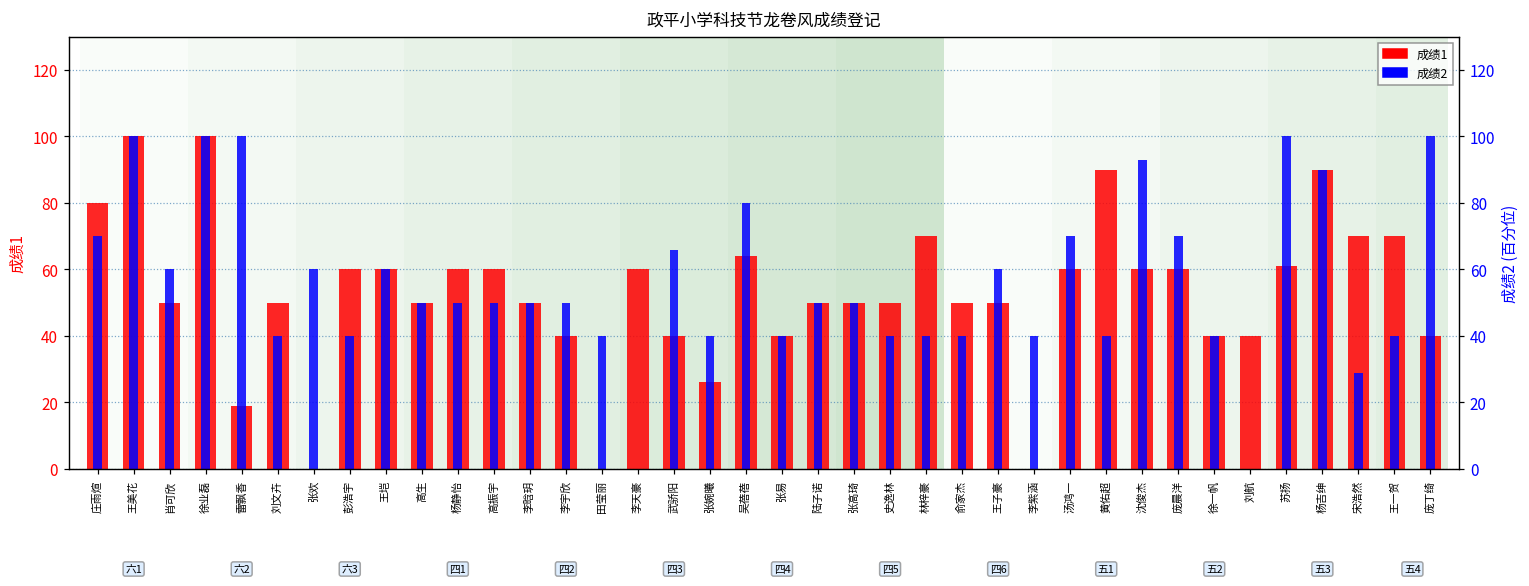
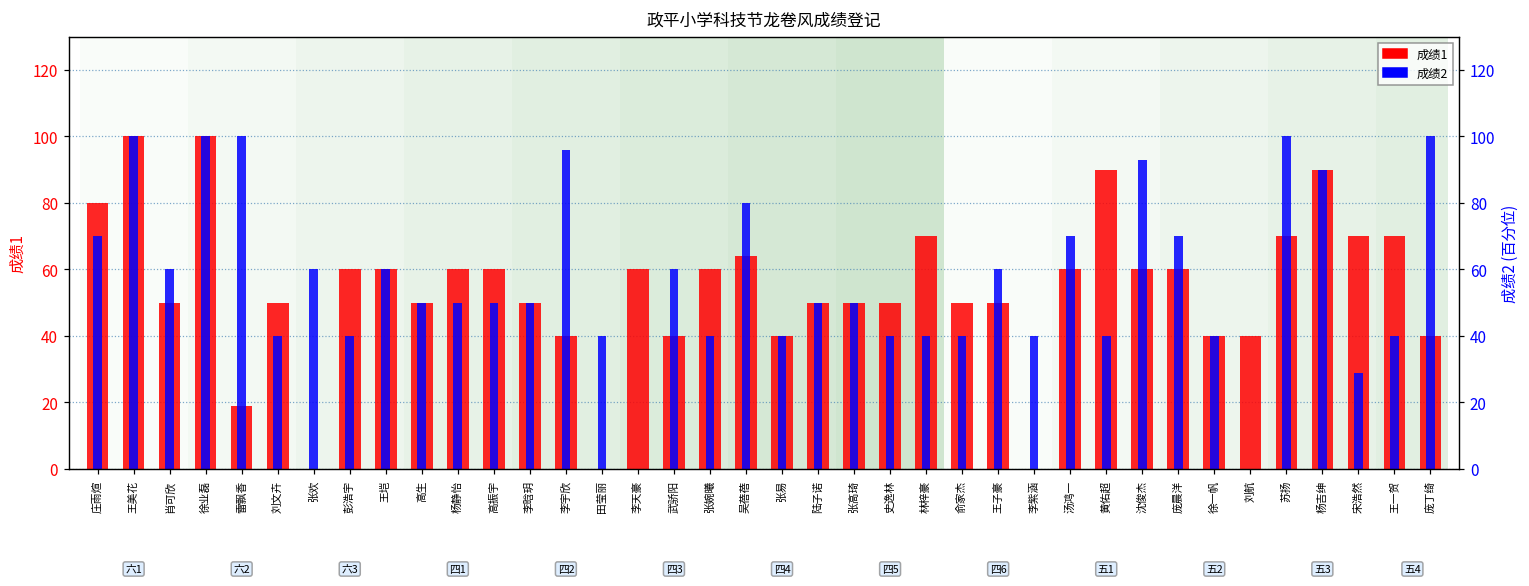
  {
    "成绩1": {
      "庄雨煊": 80,
      "王美花": 100,
      "徐业磊": 100,
      "刘文卉": 50,
      "张欢": 0,
      "彭浩宇": 60,
      "王垲": 60,
      "高生": 50,
      "杨静怡": 60,
      "高振宇": 60,
      "李晗玥": 50,
      "田莹丽": 0,
      "李天豪": 60,
-     "张婉曦": 26,
+     "张婉曦": 60,
      "张易": 40,
      "陆子诺": 50,
      "张高琦": 50,
      "史逸林": 50,
      "林梓豪": 70,
      "俞家杰": 50,
      "李紫涵": 0,
      "黄佑超": 90,
      "徐一帆": 40,
      "刘航": 40,
-     "苏扬": 61,
+     "苏扬": 70,
      "杨吉绅": 90,
      "宋浩然": 70,
      "王一贺": 70
    },
    "成绩2": {
      "王美花": 100,
      "肖可欣": 60,
      "徐业磊": 100,
      "雷飘香": 100,
      "张欢": 60,
      "王垲": 60,
      "高生": 50,
      "李晗玥": 50,
-     "李宇欣": 50,
+     "李宇欣": 96,
      "田莹丽": 40,
      "李天豪": 0,
-     "武骄阳": 66,
+     "武骄阳": 60,
      "吴蓓蓓": 80,
      "张易": 40,
      "陆子诺": 50,
      "张高琦": 50,
      "王子豪": 60,
      "李紫涵": 40,
      "汤鸿一": 70,
      "沈俊杰": 93,
      "庞晨洋": 70,
      "徐一帆": 40,
      "刘航": 0,
      "苏扬": 100,
      "杨吉绅": 90,
      "庞丁绮": 100
    }
  }
